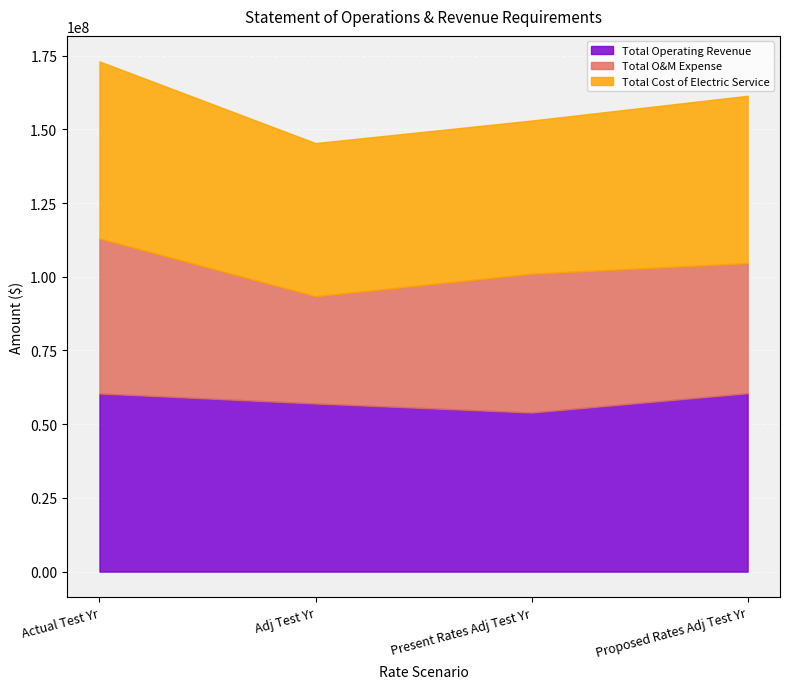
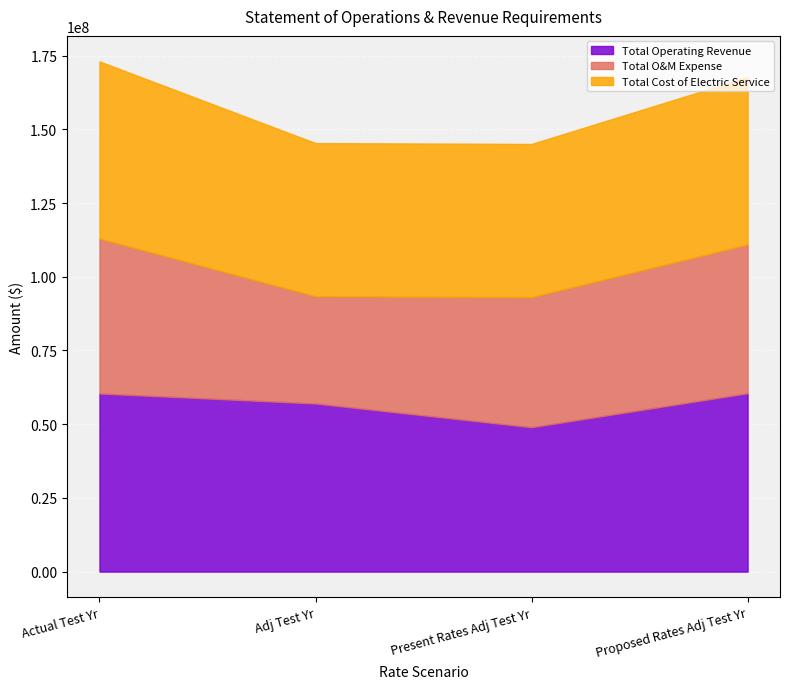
  {
    "Total Operating Revenue": {
      "Actual Test Yr": 60000000,
      "Adj Test Yr": 57000000,
-     "Present Rates Adj Test Yr": 54000000,
+     "Present Rates Adj Test Yr": 49000000,
      "Proposed Rates Adj Test Yr": 60000000
    },
    "Total O&M Expense": {
      "Actual Test Yr": 53000000,
      "Adj Test Yr": 36000000,
-     "Present Rates Adj Test Yr": 47000000,
-     "Proposed Rates Adj Test Yr": 44000000
+     "Present Rates Adj Test Yr": 44000000,
+     "Proposed Rates Adj Test Yr": 50000000
    },
    "Total Cost of Electric Service": {
      "Actual Test Yr": 60000000,
      "Adj Test Yr": 52000000,
      "Present Rates Adj Test Yr": 52000000
    }
  }
